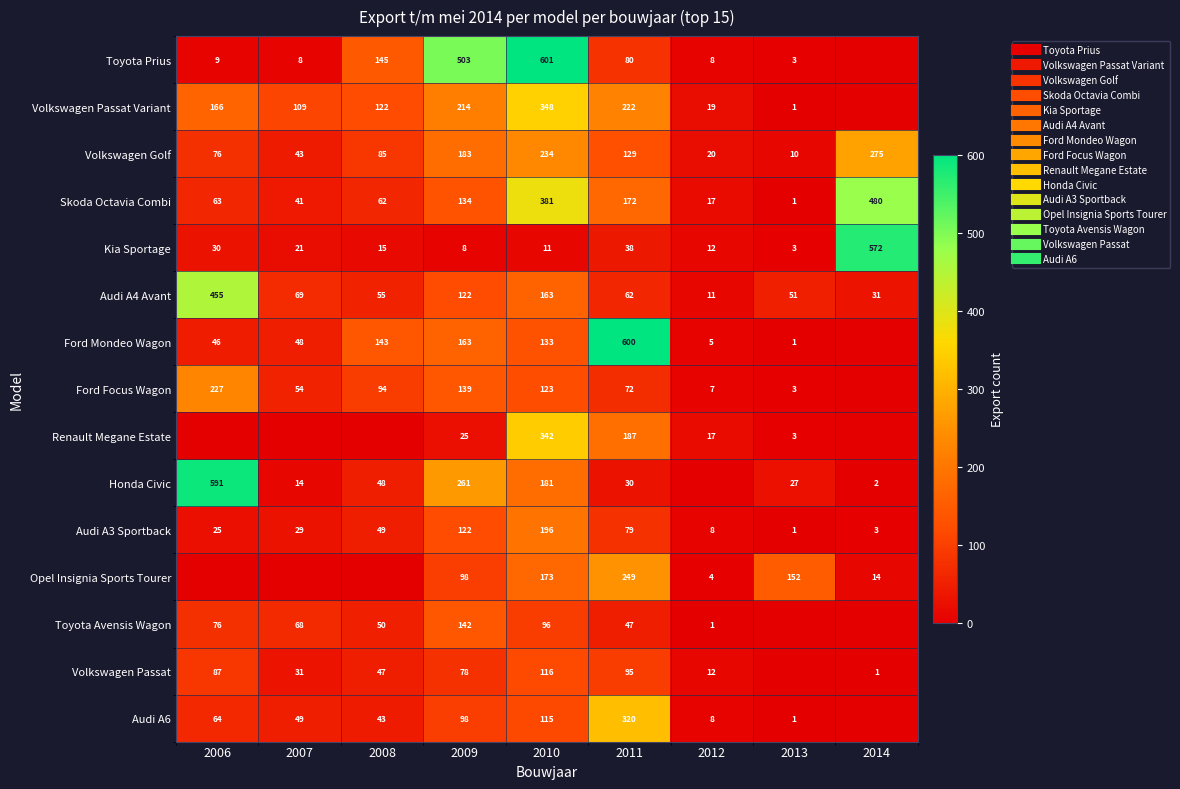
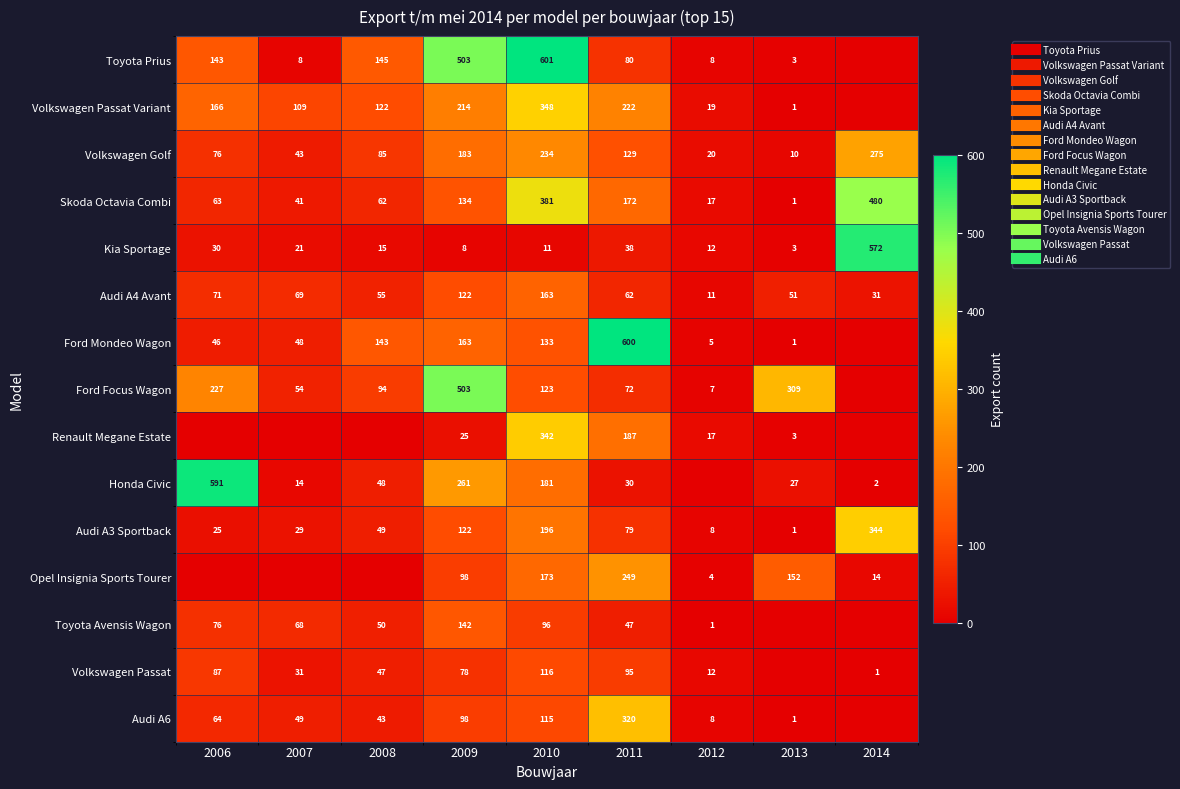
  {
    "Toyota Prius": {
-     "2006": 9,
+     "2006": 143,
      "2007": 8,
      "2008": 145,
      "2009": 503,
      "2010": 601,
      "2011": 80,
      "2012": 8,
      "2013": 3
    },
    "Volkswagen Passat Variant": {
      "2006": 166,
      "2007": 109,
      "2008": 122,
      "2009": 214,
      "2010": 348,
      "2011": 222,
      "2012": 19,
      "2013": 1
    },
    "Volkswagen Golf": {
      "2006": 76,
      "2007": 43,
      "2008": 85,
      "2009": 183,
      "2010": 234,
      "2011": 129,
      "2012": 20,
      "2013": 10,
      "2014": 275
    },
    "Skoda Octavia Combi": {
      "2006": 63,
      "2007": 41,
      "2008": 62,
      "2009": 134,
      "2010": 381,
      "2011": 172,
      "2012": 17,
      "2013": 1,
      "2014": 480
    },
    "Kia Sportage": {
      "2006": 30,
      "2007": 21,
      "2008": 15,
      "2009": 8,
      "2010": 11,
      "2011": 38,
      "2012": 12,
      "2013": 3,
      "2014": 572
    },
    "Audi A4 Avant": {
-     "2006": 455,
+     "2006": 71,
      "2007": 69,
      "2008": 55,
      "2009": 122,
      "2010": 163,
      "2011": 62,
      "2012": 11,
      "2013": 51,
      "2014": 31
    },
    "Ford Mondeo Wagon": {
      "2006": 46,
      "2007": 48,
      "2008": 143,
      "2009": 163,
      "2010": 133,
      "2011": 600,
      "2012": 5,
      "2013": 1
    },
    "Ford Focus Wagon": {
      "2006": 227,
      "2007": 54,
      "2008": 94,
-     "2009": 139,
+     "2009": 503,
      "2010": 123,
      "2011": 72,
      "2012": 7,
-     "2013": 3
+     "2013": 309
    },
    "Renault Megane Estate": {
      "2009": 25,
      "2010": 342,
      "2011": 187,
      "2012": 17,
      "2013": 3
    },
    "Honda Civic": {
      "2006": 591,
      "2007": 14,
      "2008": 48,
      "2009": 261,
      "2010": 181,
      "2011": 30,
      "2013": 27,
      "2014": 2
    },
    "Audi A3 Sportback": {
      "2006": 25,
      "2007": 29,
      "2008": 49,
      "2009": 122,
      "2010": 196,
      "2011": 79,
      "2012": 8,
      "2013": 1,
-     "2014": 3
+     "2014": 344
    },
    "Opel Insignia Sports Tourer": {
      "2009": 98,
      "2010": 173,
      "2011": 249,
      "2012": 4,
      "2013": 152,
      "2014": 14
    },
    "Toyota Avensis Wagon": {
      "2006": 76,
      "2007": 68,
      "2008": 50,
      "2009": 142,
      "2010": 96,
      "2011": 47,
      "2012": 1
    },
    "Volkswagen Passat": {
      "2006": 87,
      "2007": 31,
      "2008": 47,
      "2009": 78,
      "2010": 116,
      "2011": 95,
      "2012": 12,
      "2014": 1
    },
    "Audi A6": {
      "2006": 64,
      "2007": 49,
      "2008": 43,
      "2009": 98,
      "2010": 115,
      "2011": 320,
      "2012": 8,
      "2013": 1
    }
  }
